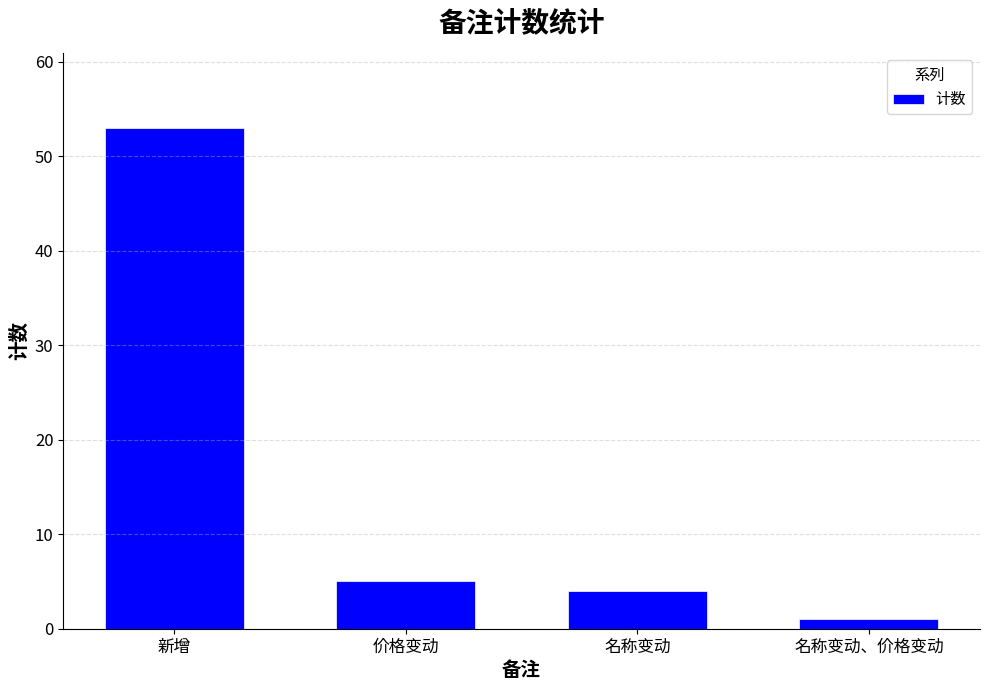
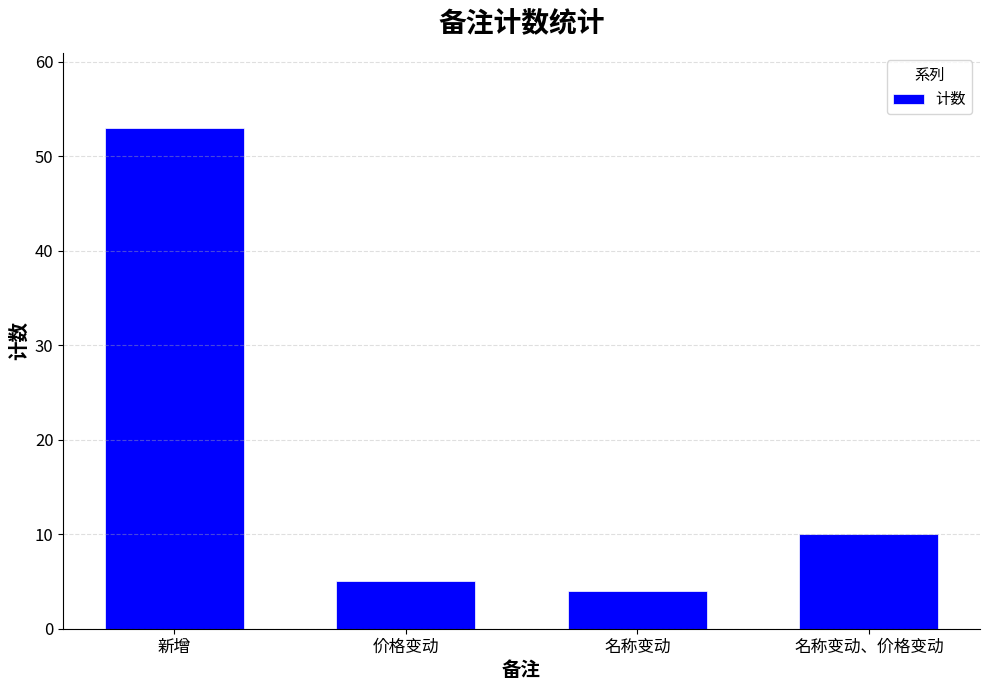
  {
    "新增": 53,
    "价格变动": 5,
    "名称变动": 4,
-   "名称变动、价格变动": 1
+   "名称变动、价格变动": 10
  }
